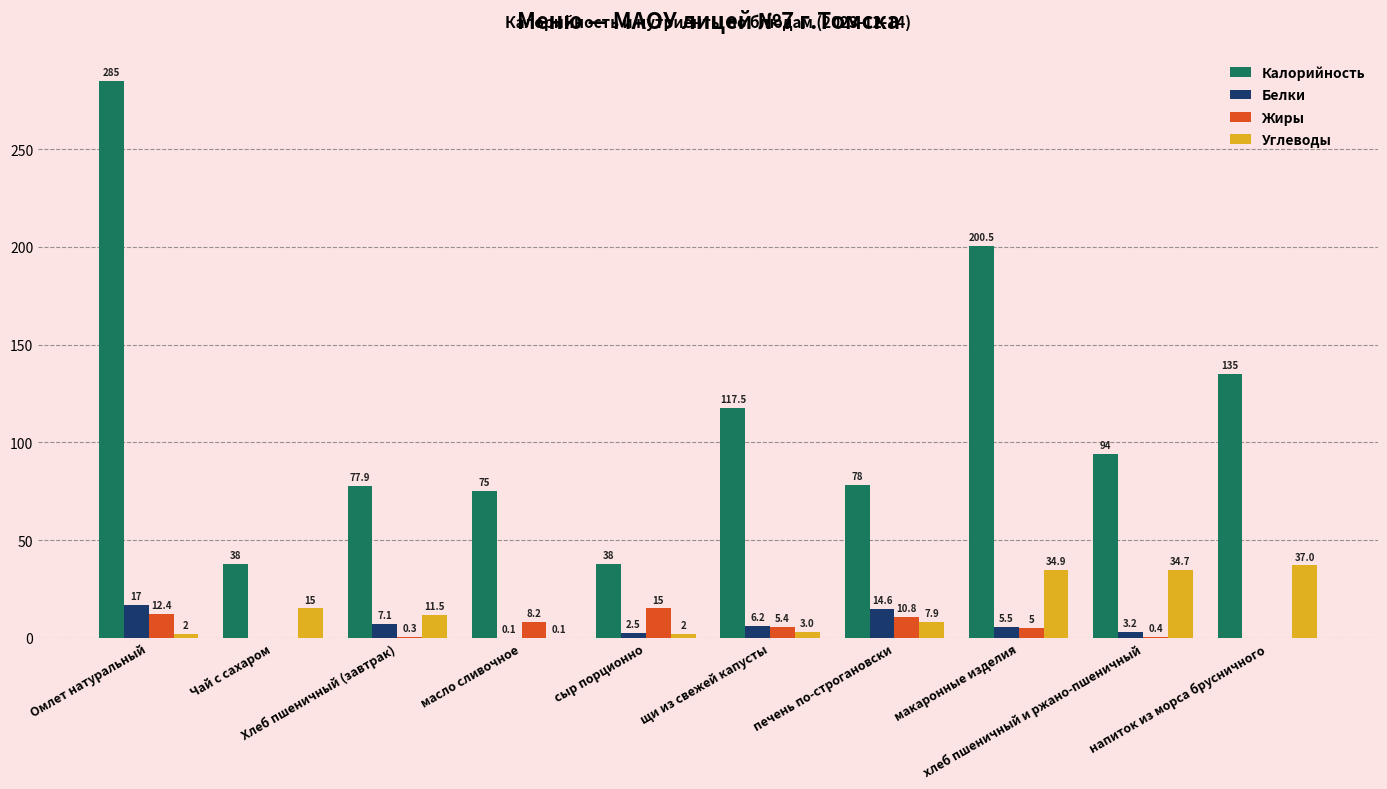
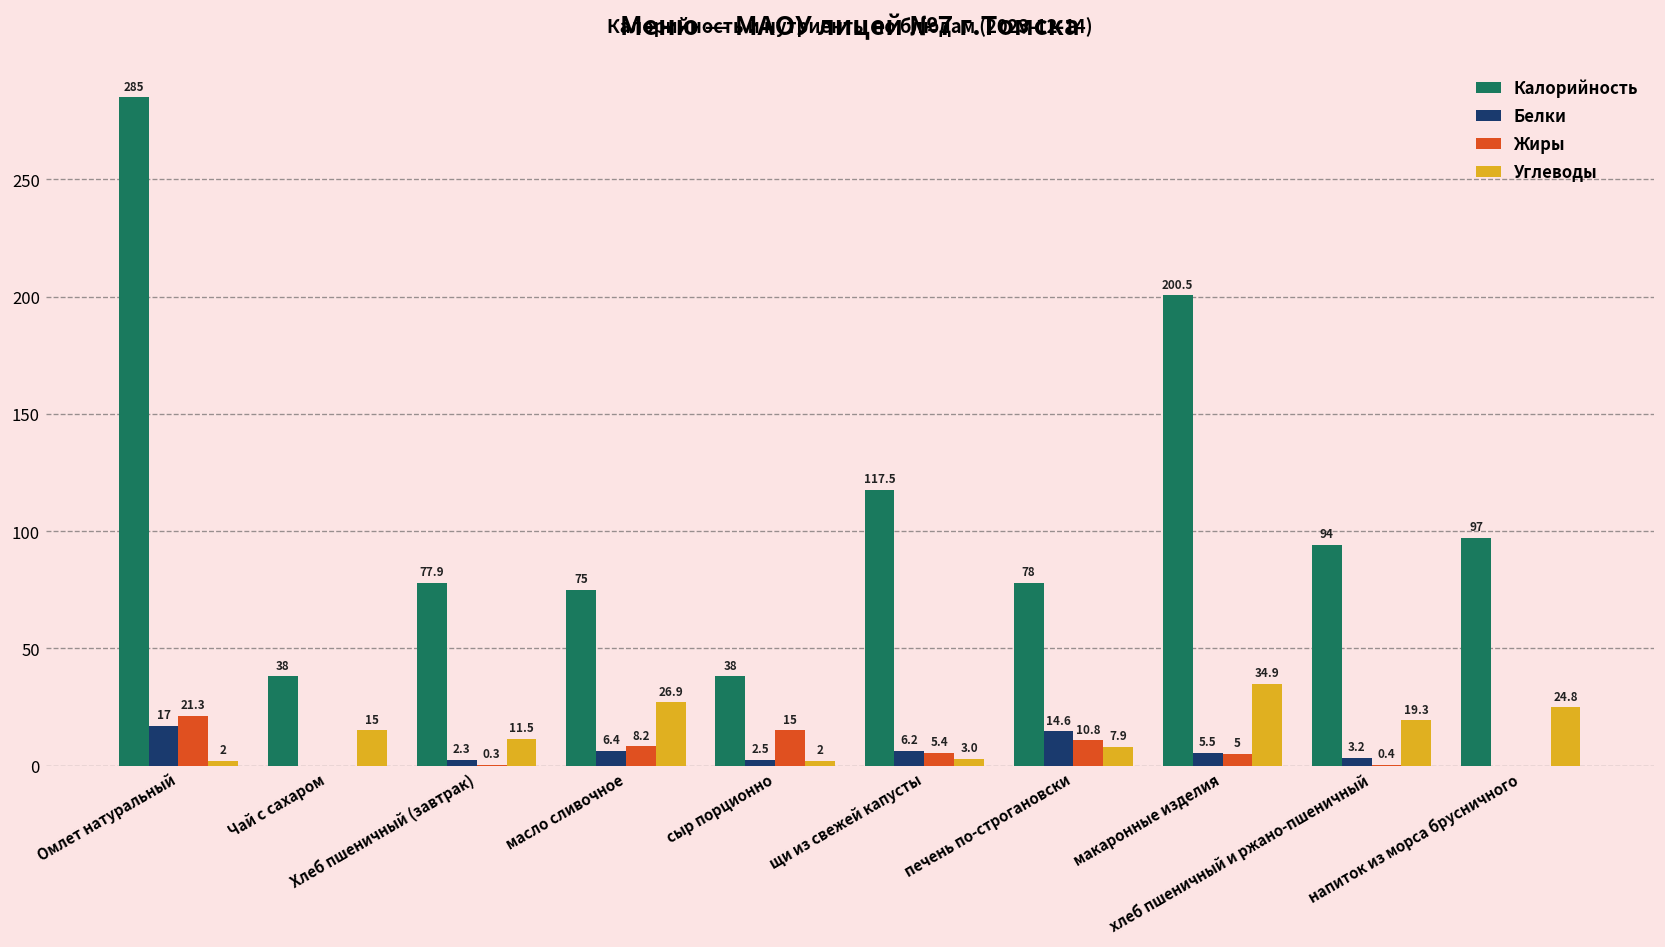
  {
    "Калорийность": {
      "Омлет натуральный": 285,
      "Чай с сахаром": 38,
      "Хлеб пшеничный (завтрак)": 77.9,
      "масло сливочное": 75,
      "сыр порционно": 38,
      "щи из свежей капусты": 117.5,
      "печень по-строгановски": 78,
      "макаронные изделия": 200.5,
      "хлеб пшеничный и ржано-пшеничный": 94,
-     "напиток из морса брусничного": 135
+     "напиток из морса брусничного": 97
    },
    "Белки": {
      "Омлет натуральный": 17,
-     "Хлеб пшеничный (завтрак)": 7.1,
-     "масло сливочное": 0.1,
+     "Хлеб пшеничный (завтрак)": 2.3,
+     "масло сливочное": 6.4,
      "сыр порционно": 2.5,
      "щи из свежей капусты": 6.2,
      "печень по-строгановски": 14.6,
      "макаронные изделия": 5.5,
      "хлеб пшеничный и ржано-пшеничный": 3.2
    },
    "Жиры": {
-     "Омлет натуральный": 12.4,
+     "Омлет натуральный": 21.3,
      "Хлеб пшеничный (завтрак)": 0.3,
      "масло сливочное": 8.2,
      "сыр порционно": 15,
      "щи из свежей капусты": 5.4,
      "печень по-строгановски": 10.8,
      "макаронные изделия": 5,
      "хлеб пшеничный и ржано-пшеничный": 0.4
    },
    "Углеводы": {
      "Омлет натуральный": 2,
      "Чай с сахаром": 15,
      "Хлеб пшеничный (завтрак)": 11.5,
-     "масло сливочное": 0.1,
+     "масло сливочное": 26.9,
      "сыр порционно": 2,
      "щи из свежей капусты": 3.0,
      "печень по-строгановски": 7.9,
      "макаронные изделия": 34.9,
-     "хлеб пшеничный и ржано-пшеничный": 34.7,
-     "напиток из морса брусничного": 37.0
+     "хлеб пшеничный и ржано-пшеничный": 19.3,
+     "напиток из морса брусничного": 24.8
    }
  }
